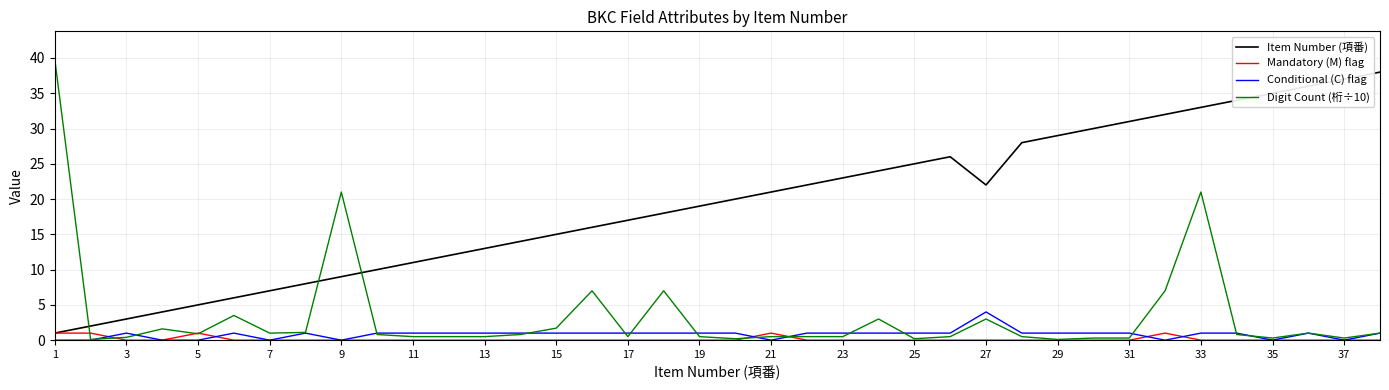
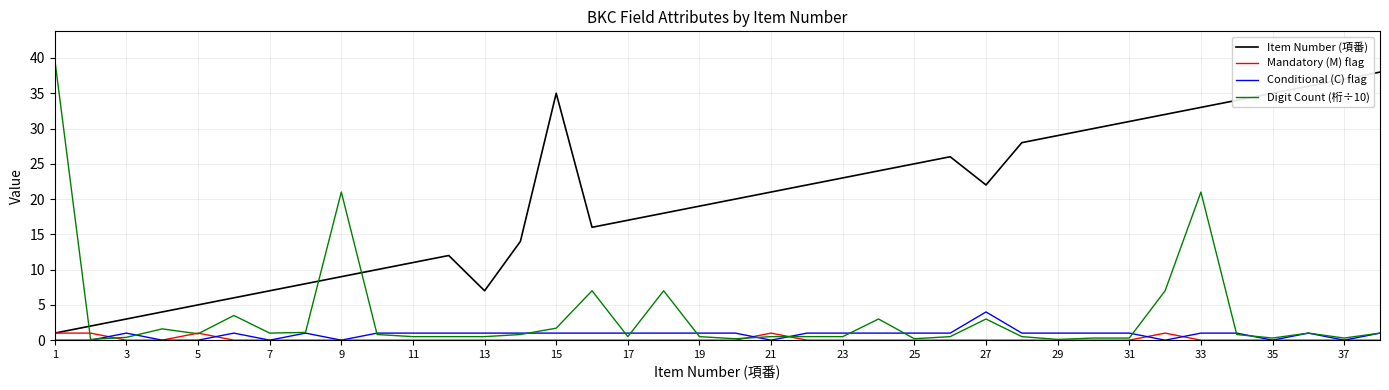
  {
    "Item Number (項番)": {
      "3": 3,
      "5": 5,
      "7": 7,
      "9": 9,
      "11": 11,
-     "13": 13,
-     "15": 15,
+     "13": 7,
+     "15": 35,
      "17": 17,
      "19": 19,
      "21": 21,
      "23": 23,
      "25": 25,
      "27": 22,
      "29": 29,
      "31": 31,
      "33": 33
    },
    "Mandatory (M) flag": {
      "3": 0,
      "11": 0,
      "13": 0,
      "15": 0,
      "17": 0,
      "19": 0,
      "21": 1,
      "23": 0,
      "27": 0,
      "33": 0
    },
    "Conditional (C) flag": {
      "1": 0,
      "3": 1,
      "5": 0,
      "11": 1,
      "13": 1,
      "15": 1,
      "17": 1,
      "19": 1,
      "21": 0,
      "23": 1,
      "25": 1,
      "27": 4,
      "29": 1,
      "31": 1,
      "33": 1
    },
    "Digit Count (桁÷10)": {
      "1": 40,
      "3": 0,
      "7": 1,
      "9": 21,
      "11": 1,
      "13": 1,
      "15": 2,
      "17": 1,
      "19": 1,
      "21": 1,
      "23": 1,
      "27": 3,
      "33": 21
    }
  }
